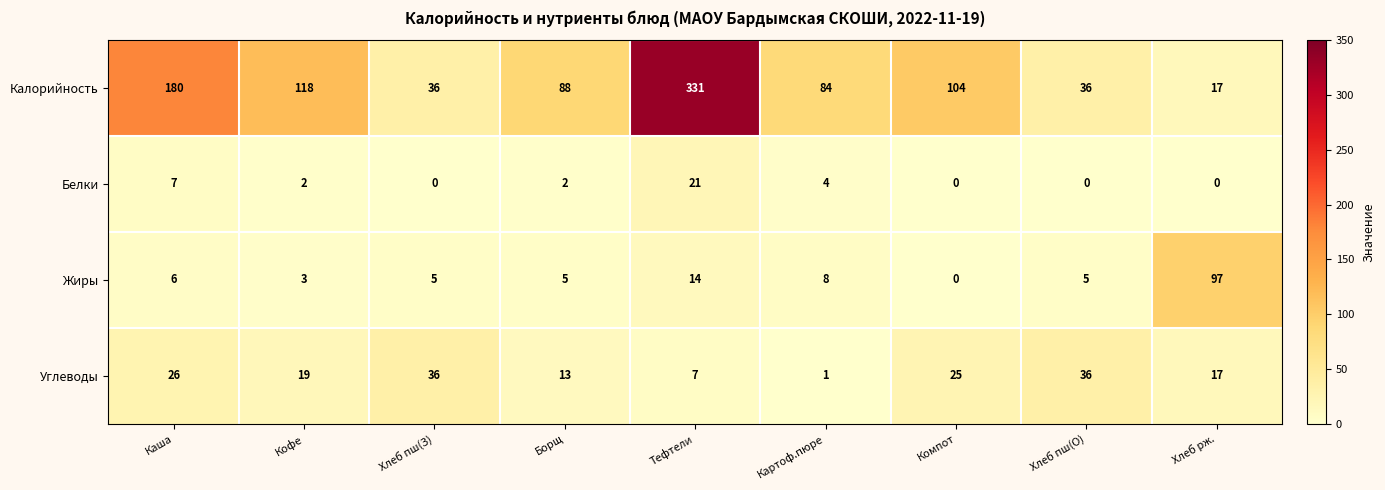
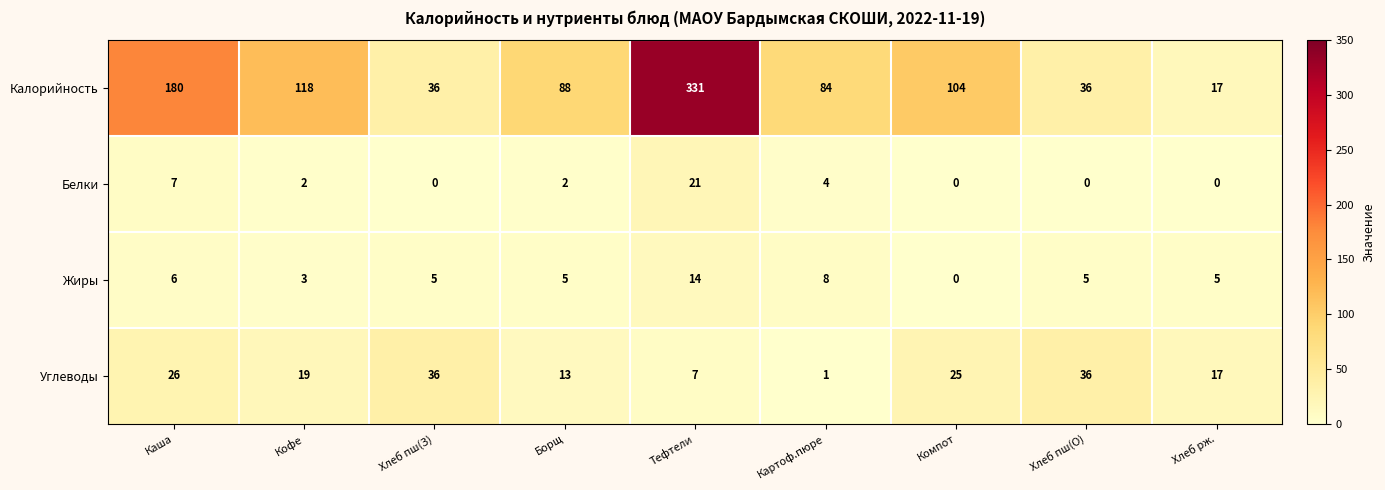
  {
    "Калорийность": {
      "Каша": 180,
      "Кофе": 118,
      "Хлеб пш(З)": 36,
      "Борщ": 88,
      "Тефтели": 331,
      "Картоф.пюре": 84,
      "Компот": 104,
      "Хлеб пш(О)": 36,
      "Хлеб рж.": 17
    },
    "Белки": {
      "Каша": 7,
      "Кофе": 2,
      "Хлеб пш(З)": 0,
      "Борщ": 2,
      "Тефтели": 21,
      "Картоф.пюре": 4,
      "Компот": 0,
      "Хлеб пш(О)": 0,
      "Хлеб рж.": 0
    },
    "Жиры": {
      "Каша": 6,
      "Кофе": 3,
      "Хлеб пш(З)": 5,
      "Борщ": 5,
      "Тефтели": 14,
      "Картоф.пюре": 8,
      "Компот": 0,
      "Хлеб пш(О)": 5,
-     "Хлеб рж.": 97
+     "Хлеб рж.": 5
    },
    "Углеводы": {
      "Каша": 26,
      "Кофе": 19,
      "Хлеб пш(З)": 36,
      "Борщ": 13,
      "Тефтели": 7,
      "Картоф.пюре": 1,
      "Компот": 25,
      "Хлеб пш(О)": 36,
      "Хлеб рж.": 17
    }
  }
